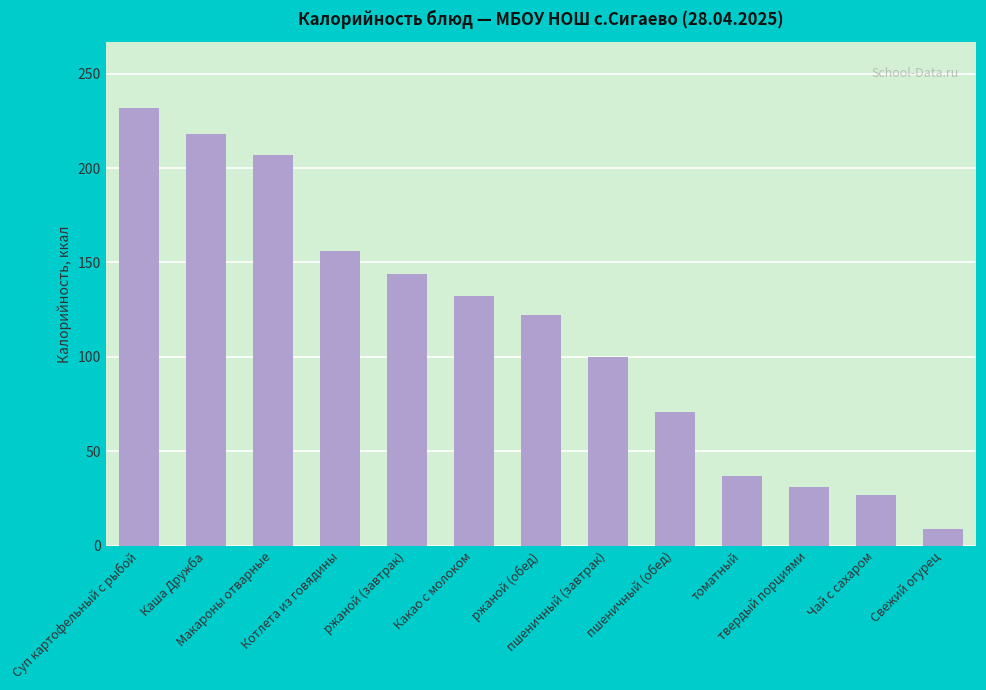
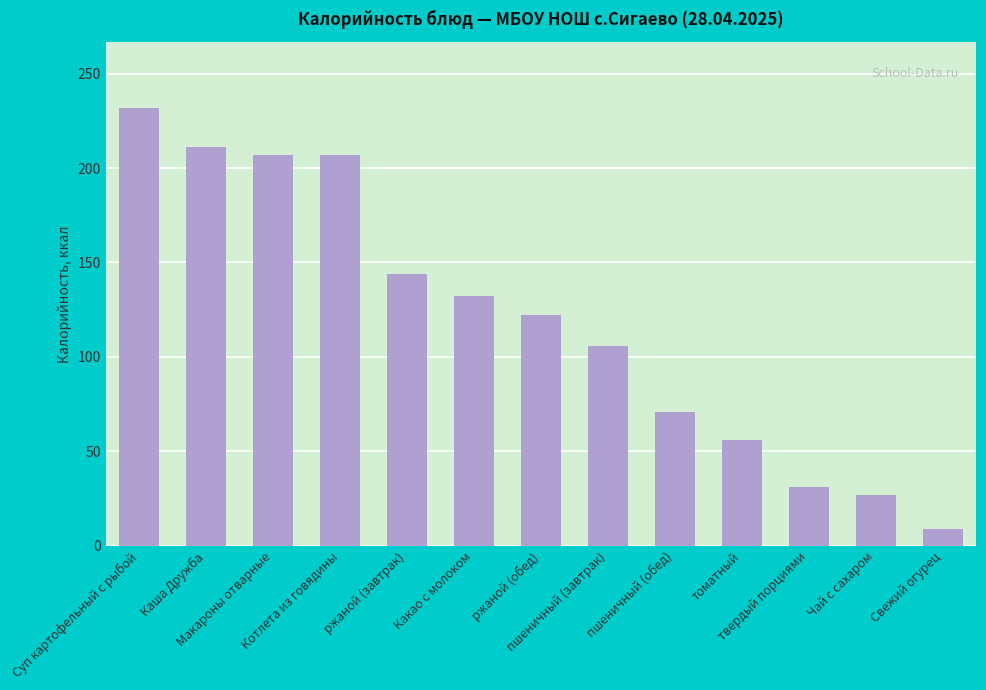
  {
    "Суп картофельный с рыбой": 232,
-   "Каша Дружба": 218,
+   "Каша Дружба": 211,
    "Макароны отварные": 207,
-   "Котлета из говядины": 156,
+   "Котлета из говядины": 207,
    "ржаной (завтрак)": 144,
    "Какао с молоком": 132,
    "ржаной (обед)": 122,
-   "пшеничный (завтрак)": 100,
+   "пшеничный (завтрак)": 106,
    "пшеничный (обед)": 71,
-   "томатный": 37,
+   "томатный": 56,
    "твердый порциями": 31,
    "Чай с сахаром": 27,
    "Свежий огурец": 9
  }
